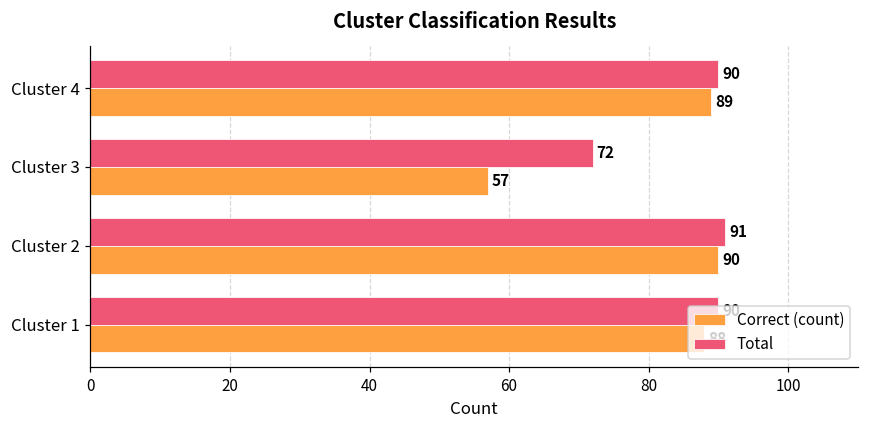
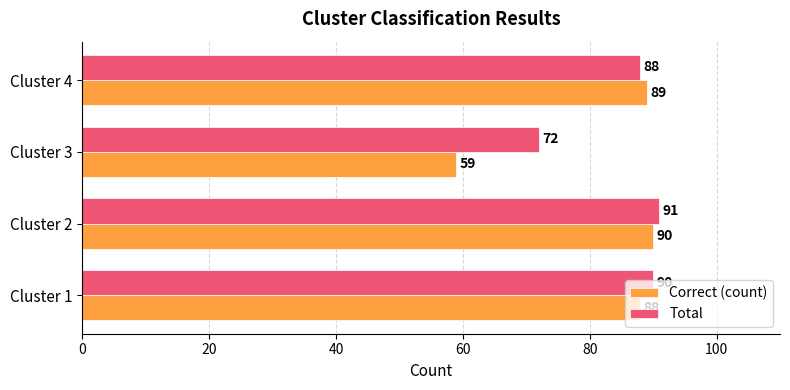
  {
    "Correct (count)": {
      "Cluster 4": 89,
-     "Cluster 3": 57,
+     "Cluster 3": 59,
      "Cluster 2": 90
    },
    "Total": {
-     "Cluster 4": 90,
+     "Cluster 4": 88,
      "Cluster 3": 72,
      "Cluster 2": 91
    }
  }
